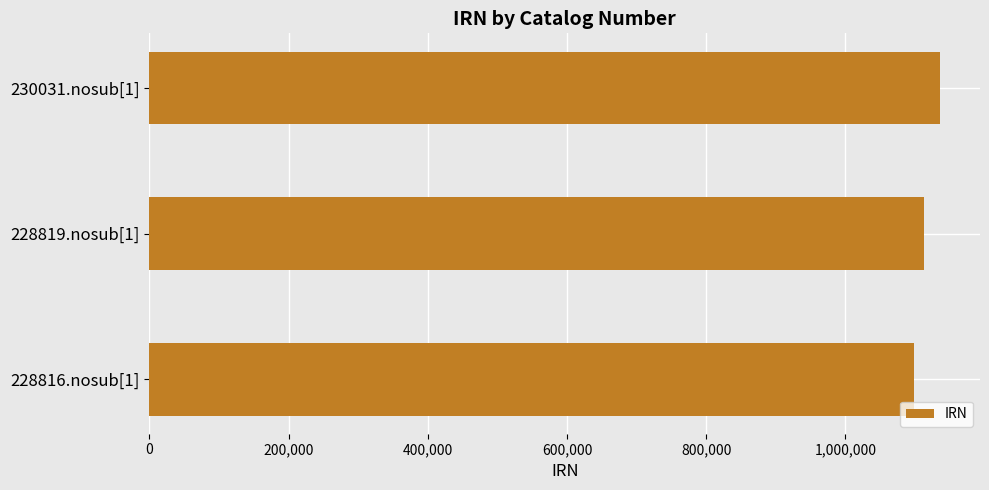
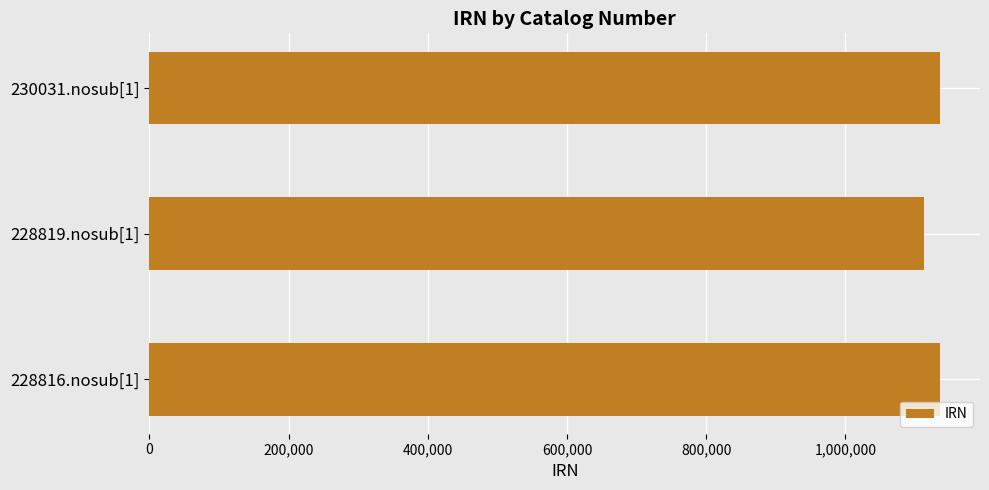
  {
    "230031.nosub[1]": "1,140,000",
    "228819.nosub[1]": "1,110,000",
-   "228816.nosub[1]": "1,100,000"
+   "228816.nosub[1]": "1,140,000"
  }
